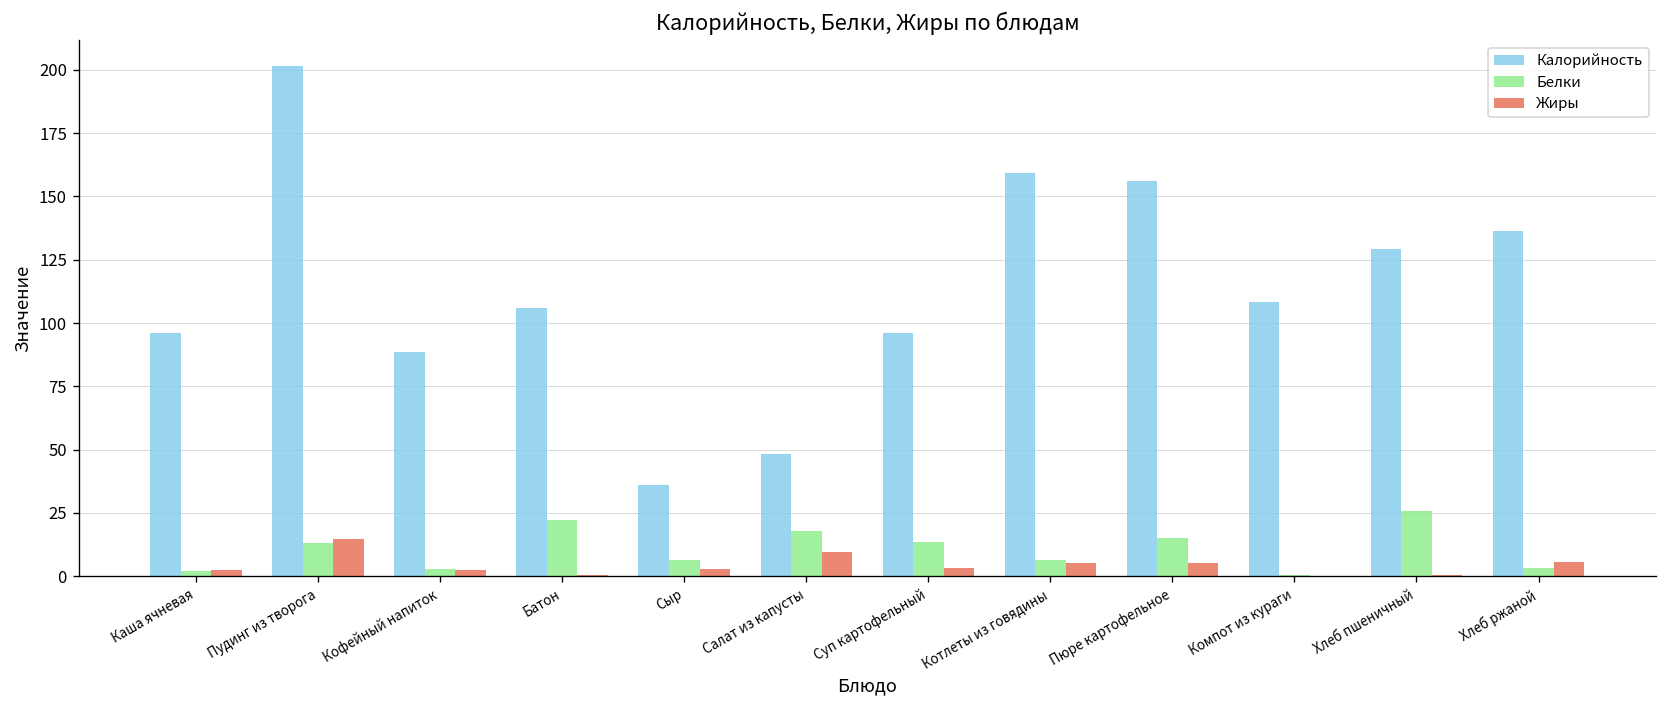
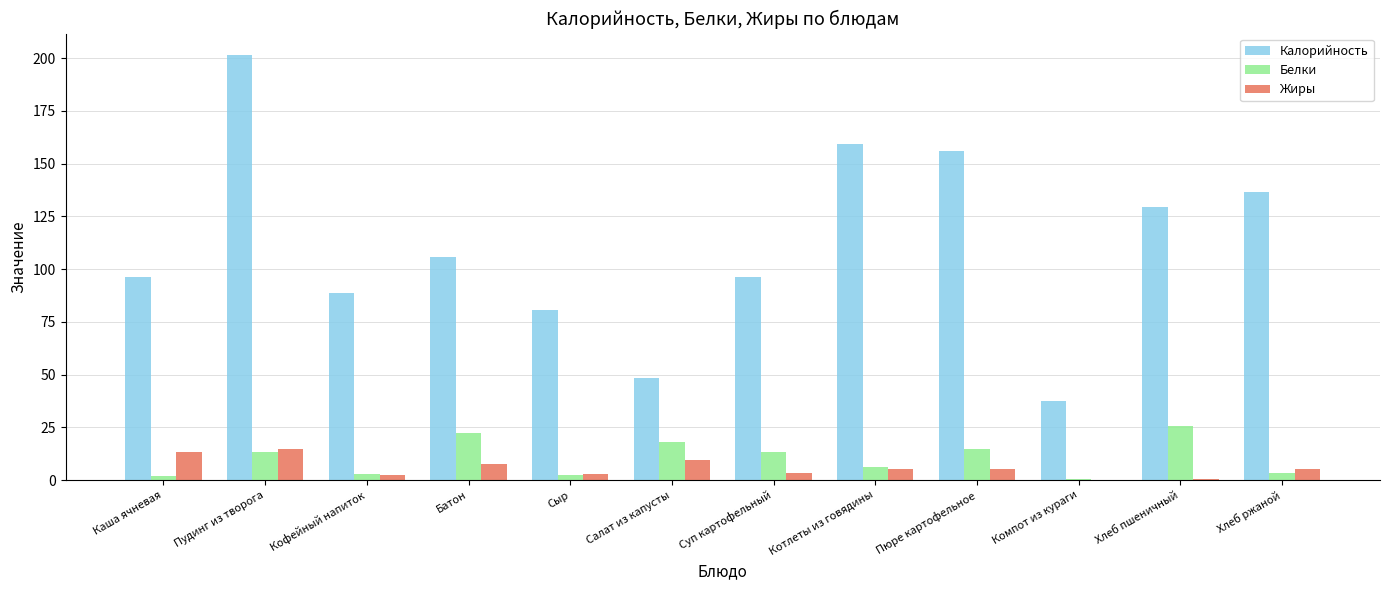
  {
    "Калорийность": {
      "Каша ячневая": 96,
      "Пудинг из творога": 202,
      "Кофейный напиток": 89,
      "Батон": 106,
-     "Сыр": 36,
+     "Сыр": 81,
      "Салат из капусты": 48,
      "Суп картофельный": 96,
      "Котлеты из говядины": 159,
      "Пюре картофельное": 156,
-     "Компот из кураги": 108,
+     "Компот из кураги": 37,
      "Хлеб пшеничный": 129,
      "Хлеб ржаной": 137
    },
    "Белки": {
      "Каша ячневая": 2,
      "Пудинг из творога": 13,
      "Кофейный напиток": 3,
      "Батон": 22,
-     "Сыр": 6,
+     "Сыр": 2,
      "Салат из капусты": 18,
      "Суп картофельный": 14,
      "Котлеты из говядины": 6,
      "Пюре картофельное": 15,
      "Хлеб пшеничный": 26,
      "Хлеб ржаной": 3
    },
    "Жиры": {
-     "Каша ячневая": 3,
+     "Каша ячневая": 13,
      "Пудинг из творога": 15,
      "Кофейный напиток": 3,
-     "Батон": 0,
+     "Батон": 8,
      "Сыр": 3,
      "Салат из капусты": 10,
      "Суп картофельный": 3,
      "Котлеты из говядины": 5,
      "Пюре картофельное": 5,
      "Хлеб ржаной": 5
    }
  }
